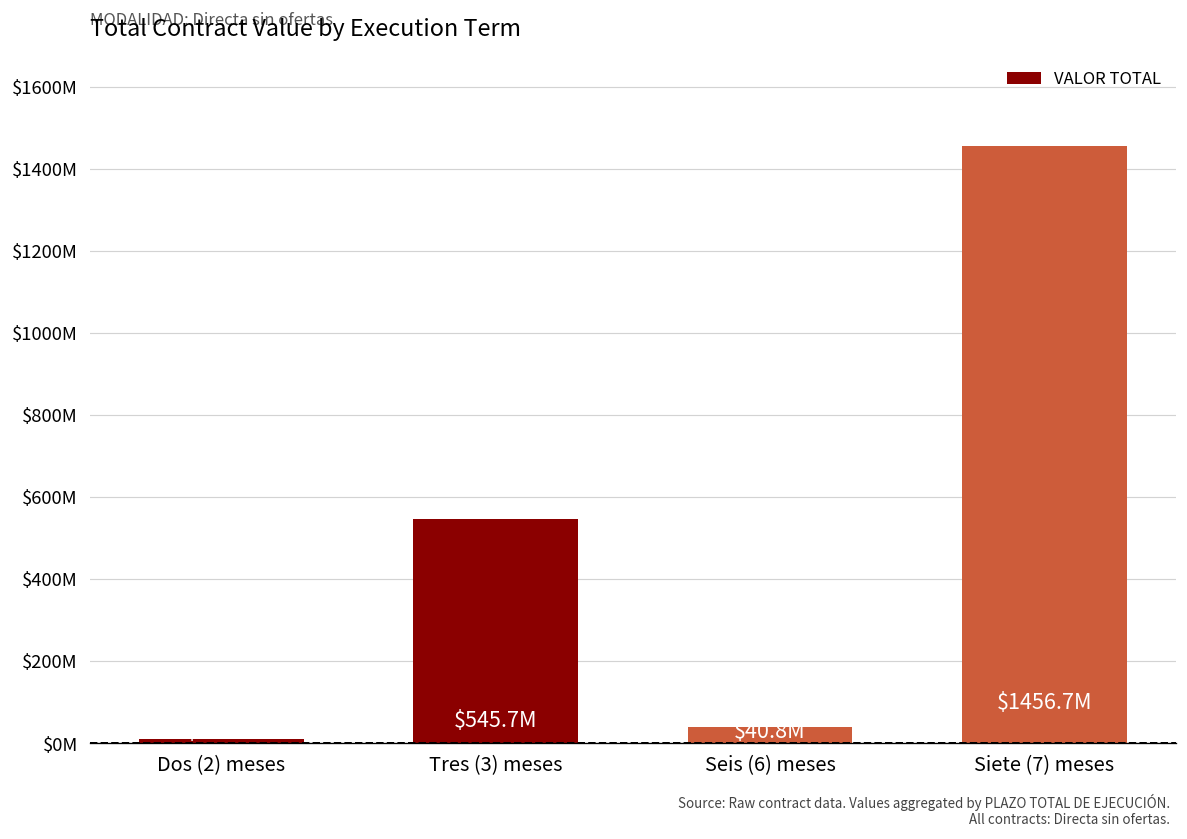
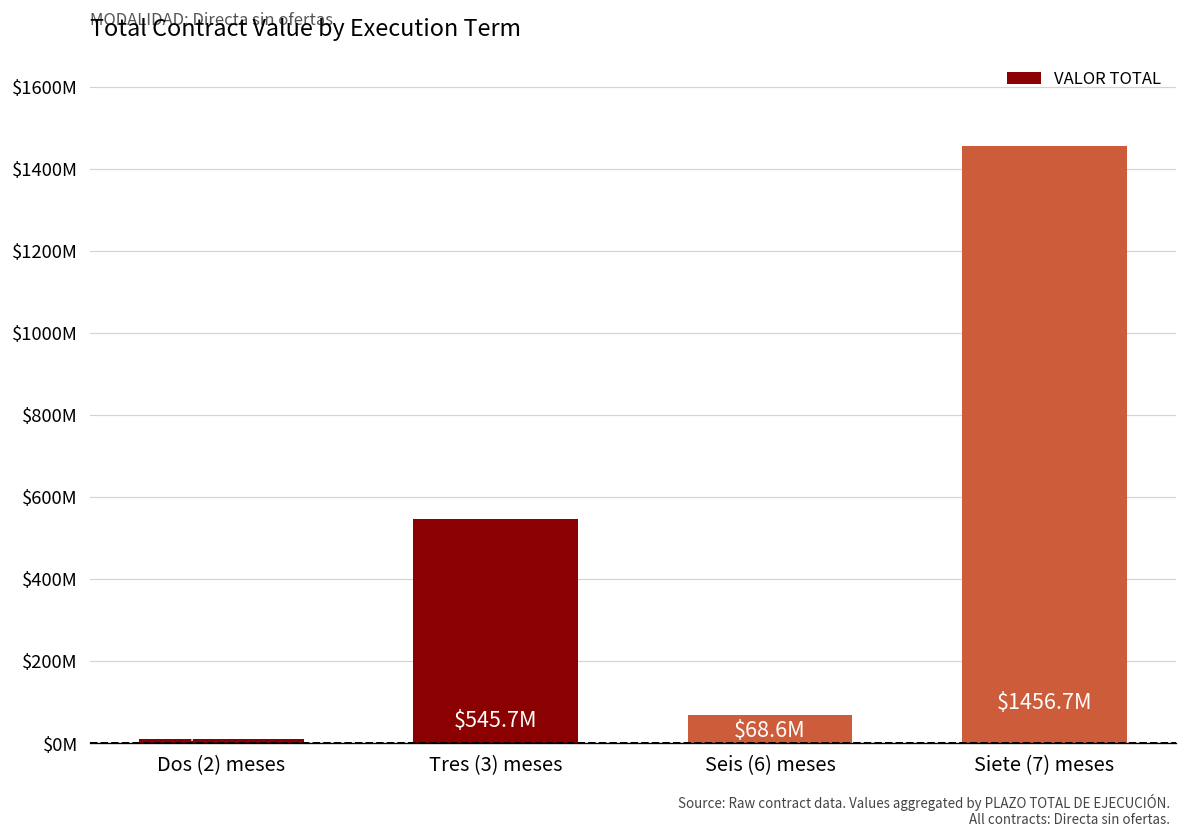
  {
    "Tres (3) meses": "$545.7M",
-   "Seis (6) meses": "$40.8M",
+   "Seis (6) meses": "$68.6M",
    "Siete (7) meses": "$1456.7M"
  }
